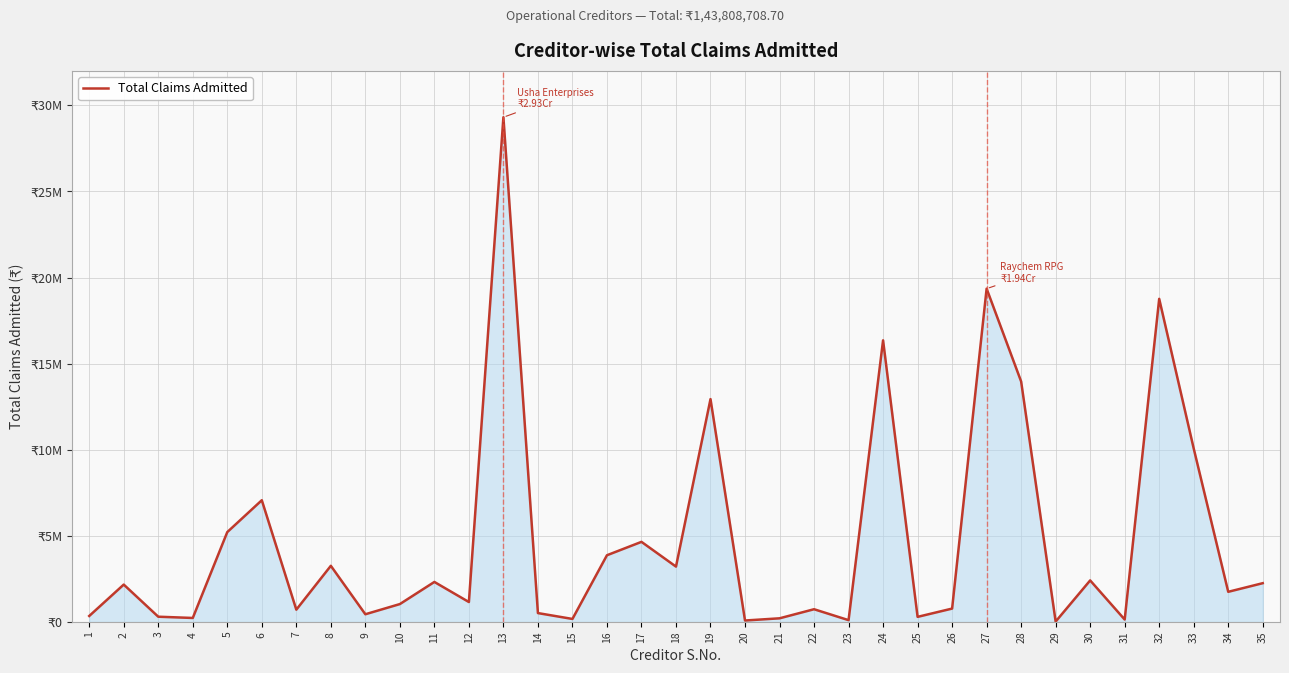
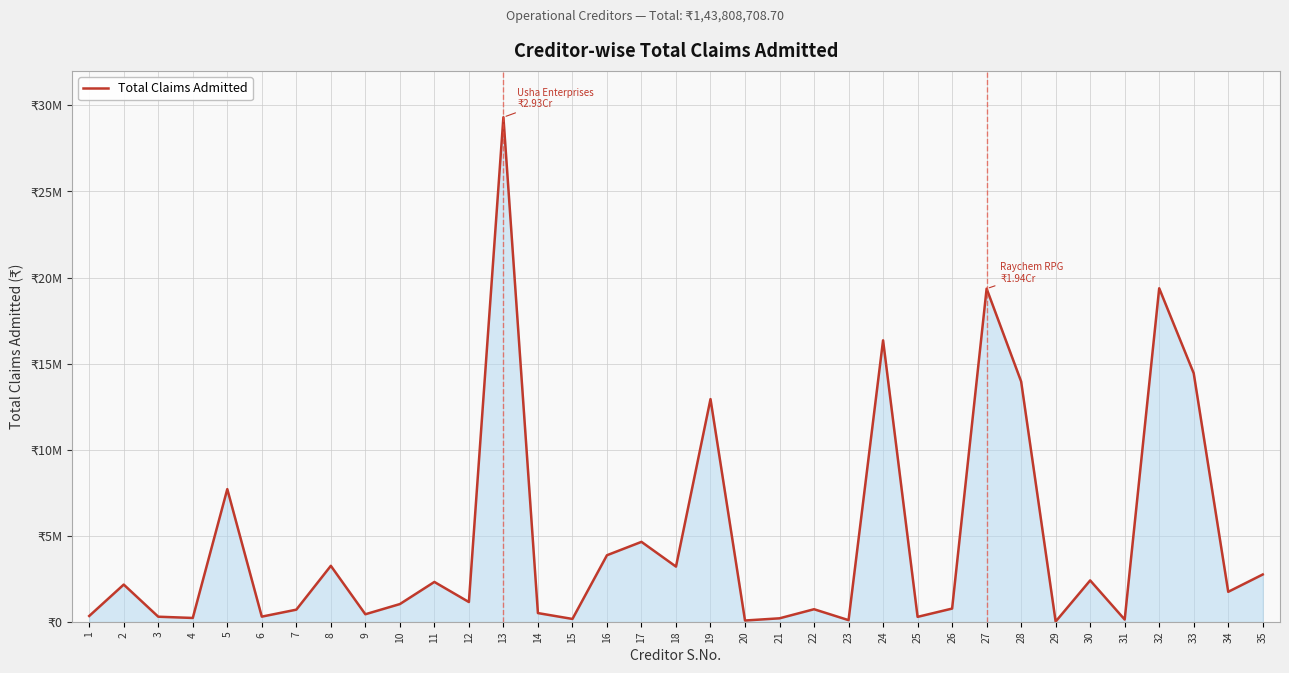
  {
    "1": "₹300000",
    "2": "₹2200000",
    "3": "₹300000",
    "4": "₹200000",
-   "5": "₹5200000",
-   "6": "₹7100000",
+   "5": "₹7700000",
+   "6": "₹300000",
    "7": "₹700000",
    "8": "₹3300000",
    "9": "₹400000",
    "10": "₹1000000",
    "11": "₹2300000",
    "12": "₹1200000",
    "14": "₹500000",
    "15": "₹200000",
    "16": "₹3900000",
    "17": "₹4700000",
    "18": "₹3200000",
    "19": "₹12900000",
    "20": "₹100000",
    "21": "₹200000",
    "22": "₹700000",
    "23": "₹100000",
    "24": "₹16400000",
    "25": "₹300000",
    "26": "₹800000",
    "28": "₹14000000",
    "29": "₹0",
    "30": "₹2400000",
    "31": "₹100000",
-   "32": "₹18800000",
-   "33": "₹10100000",
+   "32": "₹19400000",
+   "33": "₹14400000",
    "34": "₹1800000",
-   "35": "₹2300000"
+   "35": "₹2800000"
  }
